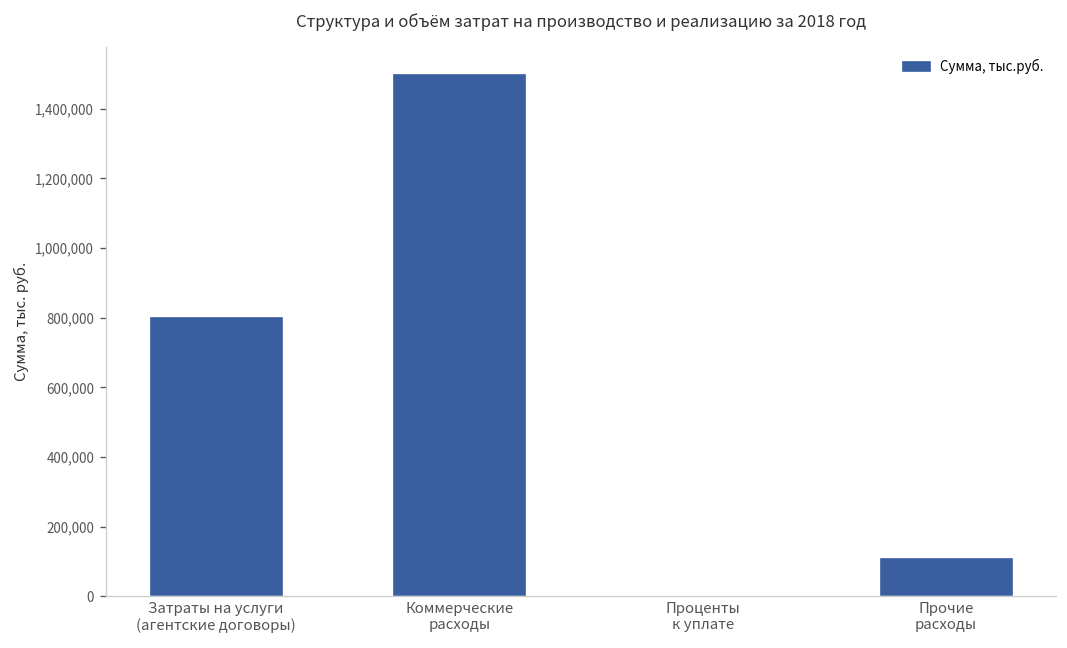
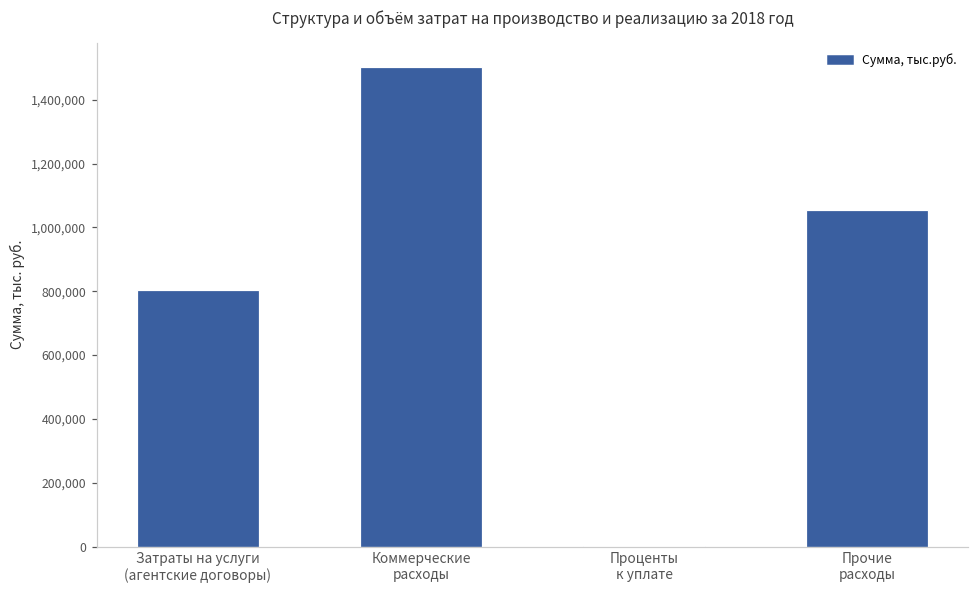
  {
    "Затраты на услуги (агентские договоры)": "800,000",
    "Коммерческие расходы": "1,500,000",
-   "Прочие расходы": "110,000"
+   "Прочие расходы": "1,060,000"
  }
